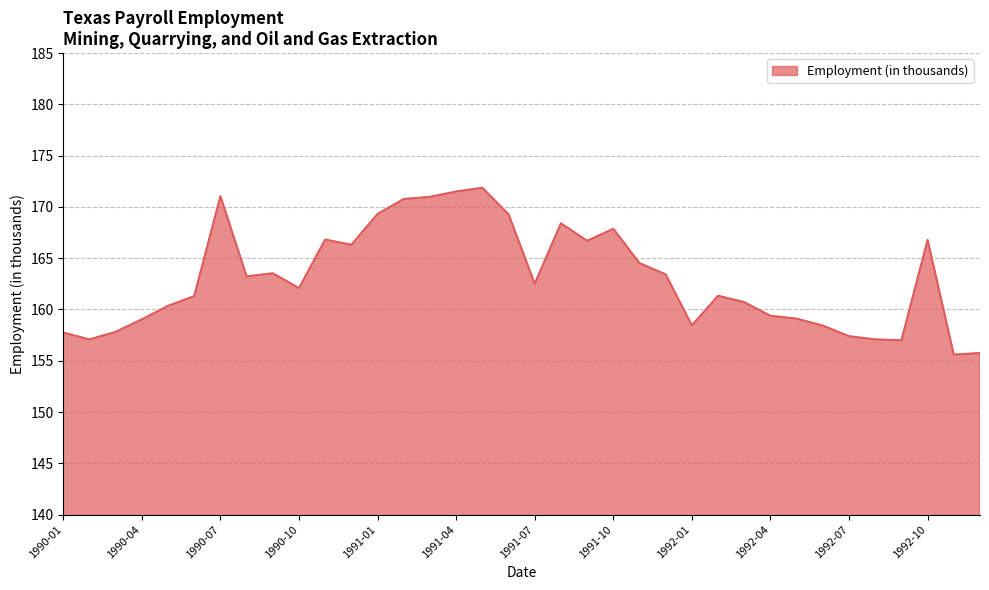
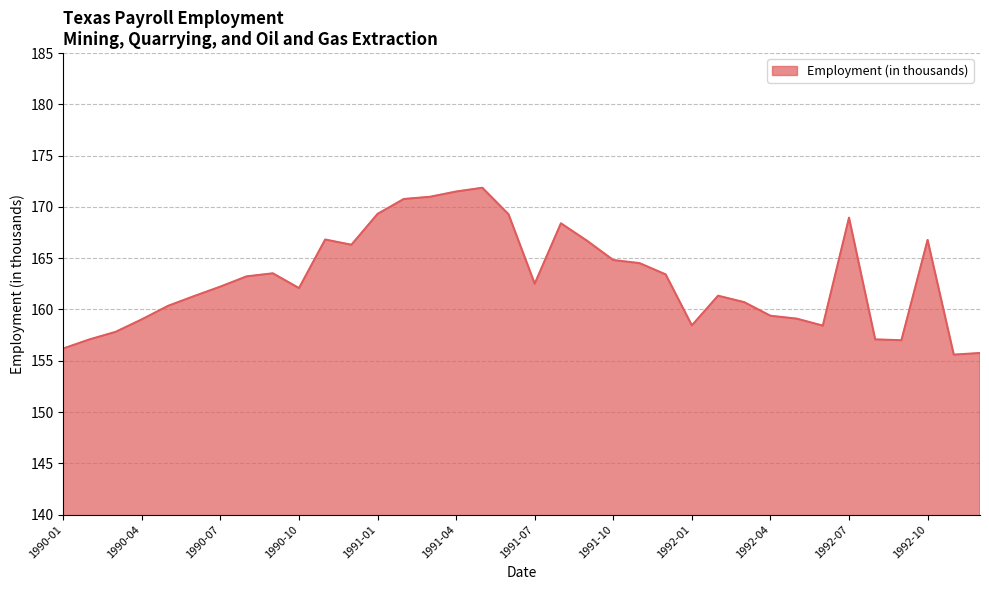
  {
-   "1990-01": 157.7,
+   "1990-01": 156.2,
    "1990-04": 159.0,
-   "1990-07": 171.0,
+   "1990-07": 162.2,
    "1990-10": 162.1,
    "1991-01": 169.3,
    "1991-04": 171.5,
    "1991-07": 162.5,
-   "1991-10": 167.9,
+   "1991-10": 164.8,
    "1992-01": 158.5,
    "1992-04": 159.4,
-   "1992-07": 157.4,
+   "1992-07": 169.0,
    "1992-10": 166.8
  }
